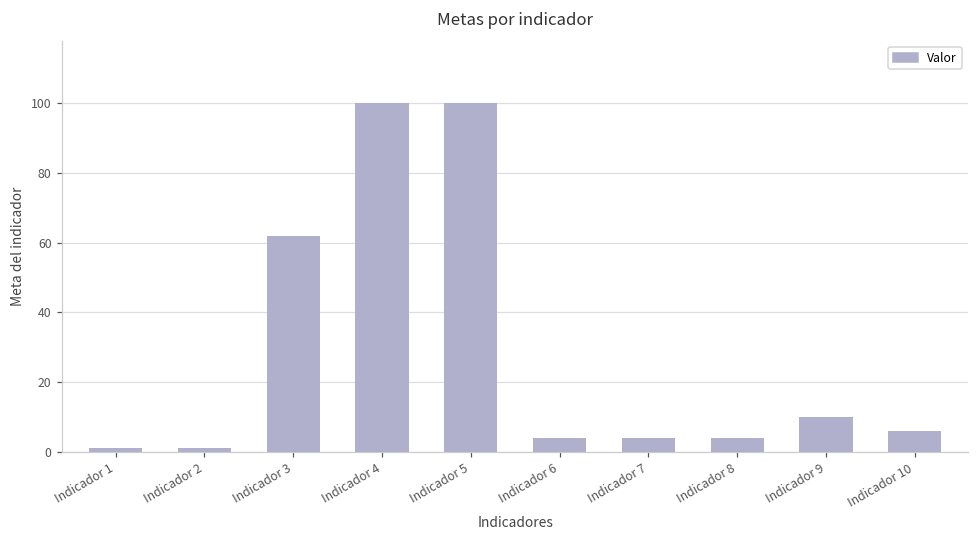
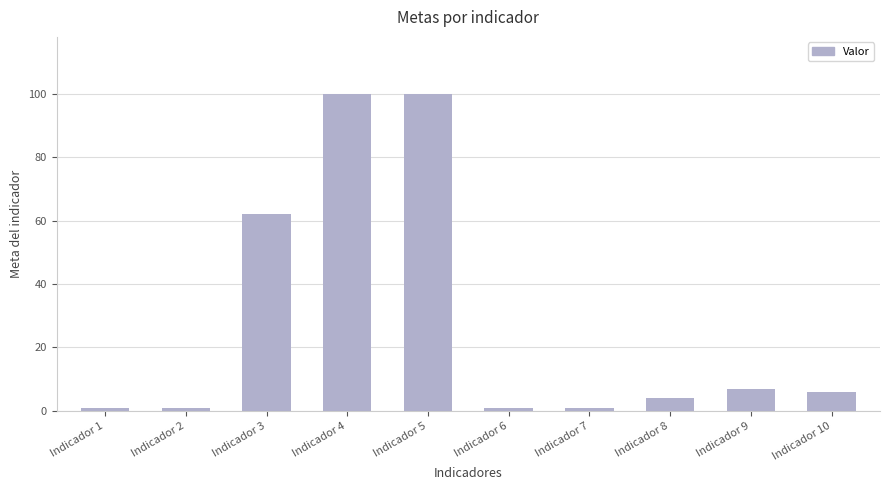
  {
    "Indicador 1": 1,
    "Indicador 2": 1,
    "Indicador 3": 62,
    "Indicador 4": 100,
    "Indicador 5": 100,
-   "Indicador 6": 4,
-   "Indicador 7": 4,
+   "Indicador 6": 1,
+   "Indicador 7": 1,
    "Indicador 8": 4,
-   "Indicador 9": 10,
+   "Indicador 9": 7,
    "Indicador 10": 6
  }
